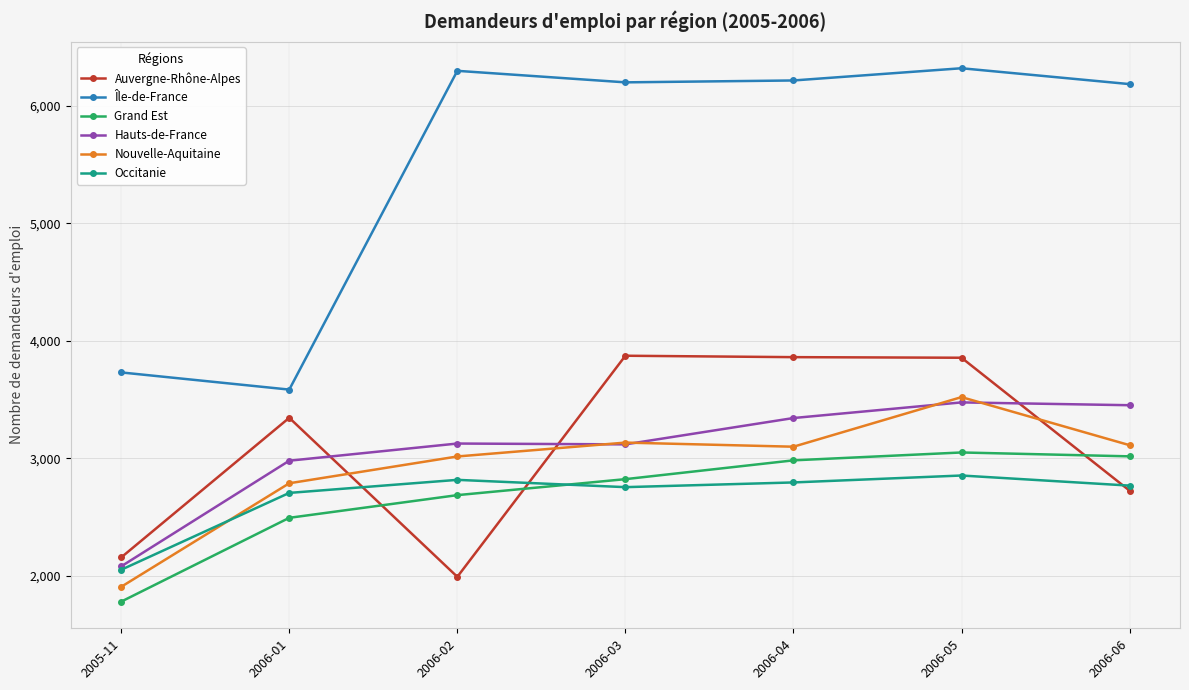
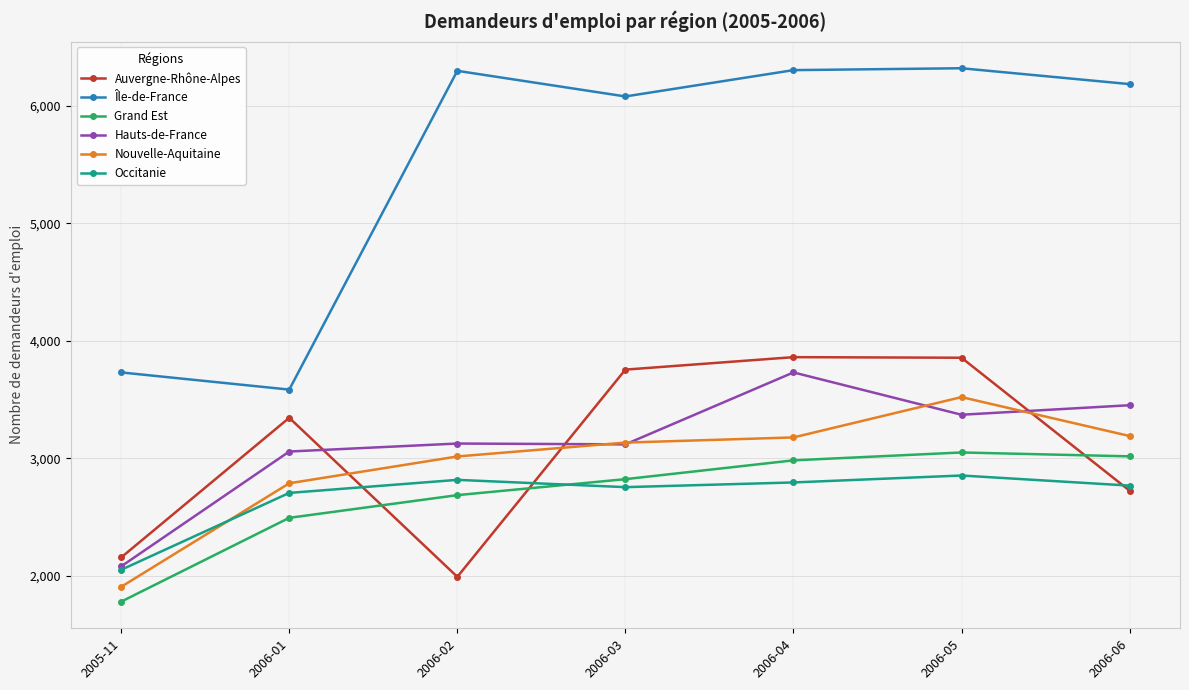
  {
    "Auvergne-Rhône-Alpes": {
      "2005-11": "2,160",
      "2006-01": "3,350",
      "2006-02": "1,990",
-     "2006-03": "3,870",
+     "2006-03": "3,760",
      "2006-04": "3,860",
      "2006-05": "3,860",
      "2006-06": "2,730"
    },
    "Île-de-France": {
      "2005-11": "3,730",
      "2006-01": "3,590",
      "2006-02": "6,300",
-     "2006-03": "6,200",
-     "2006-04": "6,220",
+     "2006-03": "6,080",
+     "2006-04": "6,300",
      "2006-05": "6,320",
      "2006-06": "6,190"
    },
    "Hauts-de-France": {
      "2005-11": "2,080",
-     "2006-01": "2,980",
+     "2006-01": "3,060",
      "2006-02": "3,130",
-     "2006-04": "3,340",
-     "2006-05": "3,480",
+     "2006-04": "3,730",
+     "2006-05": "3,370",
      "2006-06": "3,450"
    },
    "Nouvelle-Aquitaine": {
      "2005-11": "1,910",
      "2006-01": "2,790",
      "2006-02": "3,020",
-     "2006-04": "3,100",
+     "2006-04": "3,180",
      "2006-05": "3,520",
-     "2006-06": "3,110"
+     "2006-06": "3,190"
    }
  }
